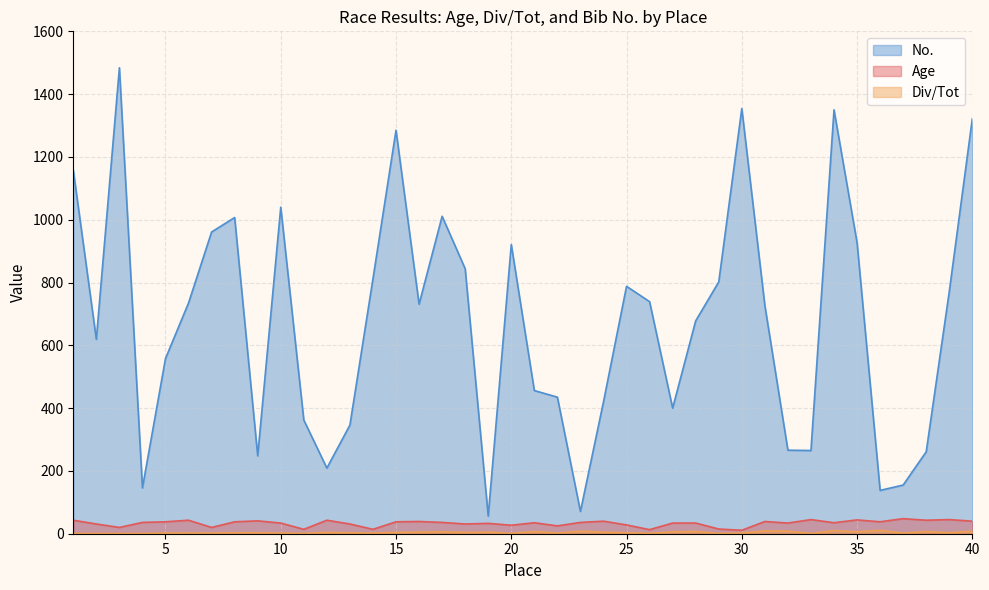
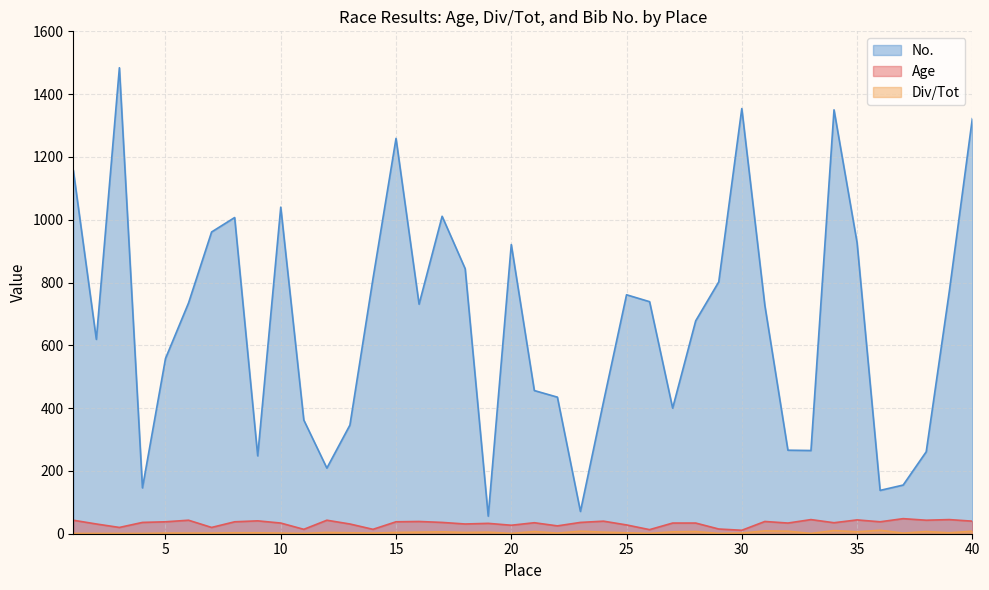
  {
    "No.": {
      "5": 560,
      "10": 1040,
-     "15": 1290,
+     "15": 1260,
      "20": 920,
-     "25": 790,
+     "25": 760,
      "30": 1350,
      "35": 930,
      "40": 1320
    }
  }
